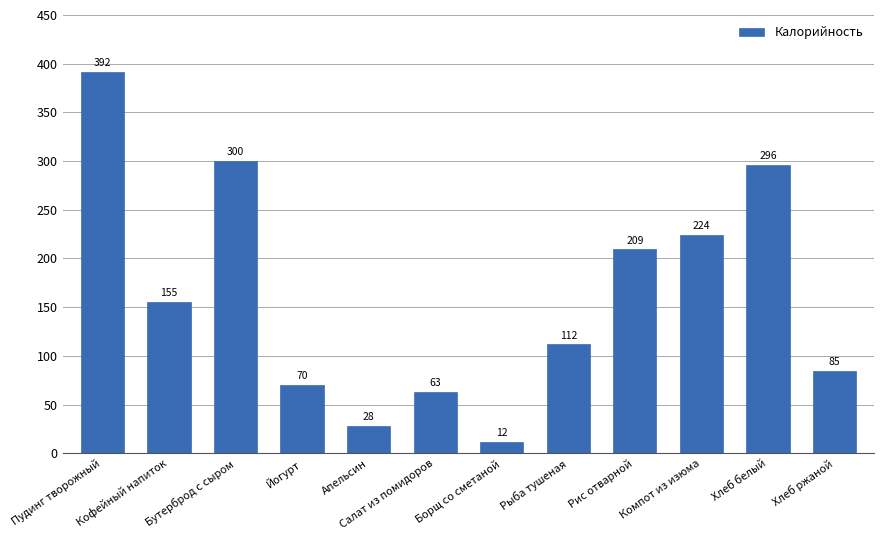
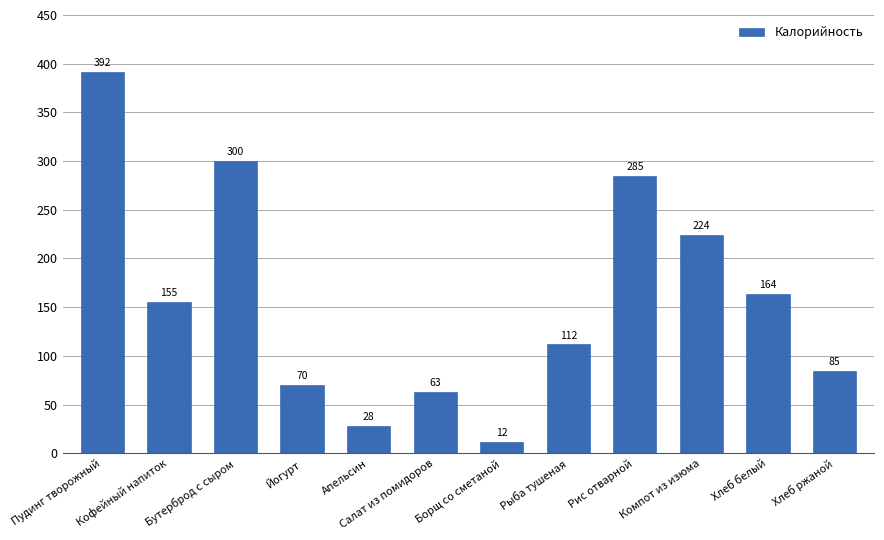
  {
    "Пудинг творожный": 392,
    "Кофейный напиток": 155,
    "Бутерброд с сыром": 300,
    "Йогурт": 70,
    "Апельсин": 28,
    "Салат из помидоров": 63,
    "Борщ со сметаной": 12,
    "Рыба тушеная": 112,
-   "Рис отварной": 209,
+   "Рис отварной": 285,
    "Компот из изюма": 224,
-   "Хлеб белый": 296,
+   "Хлеб белый": 164,
    "Хлеб ржаной": 85
  }
